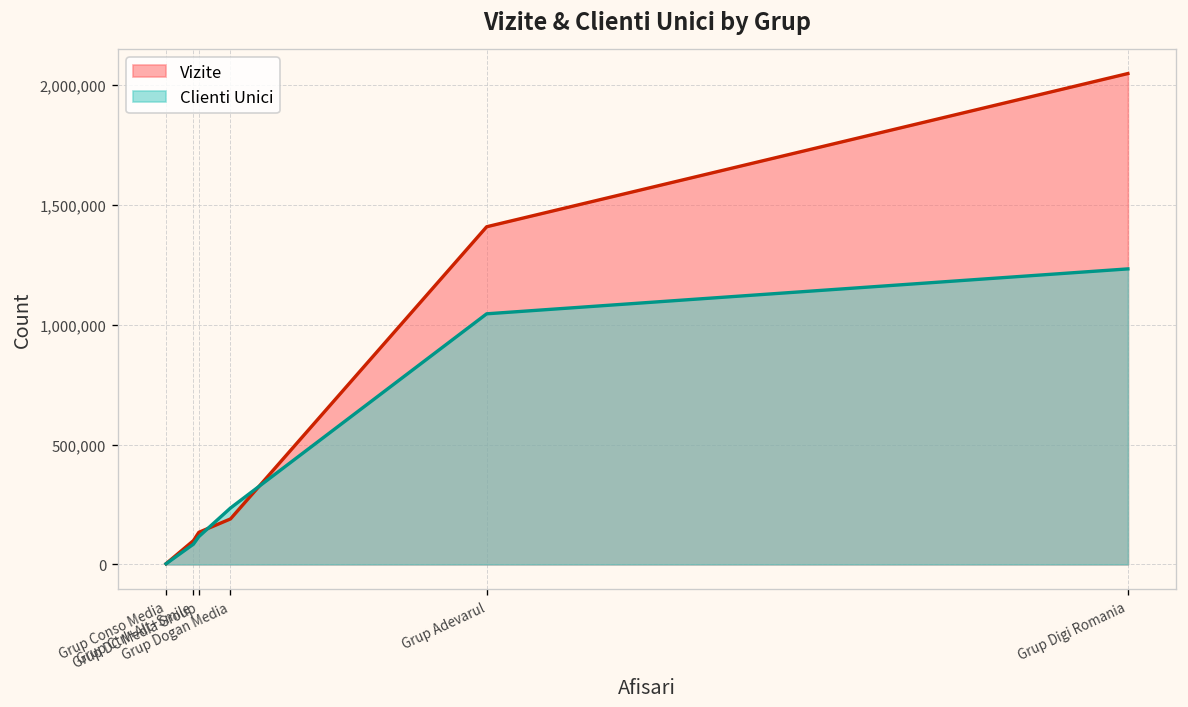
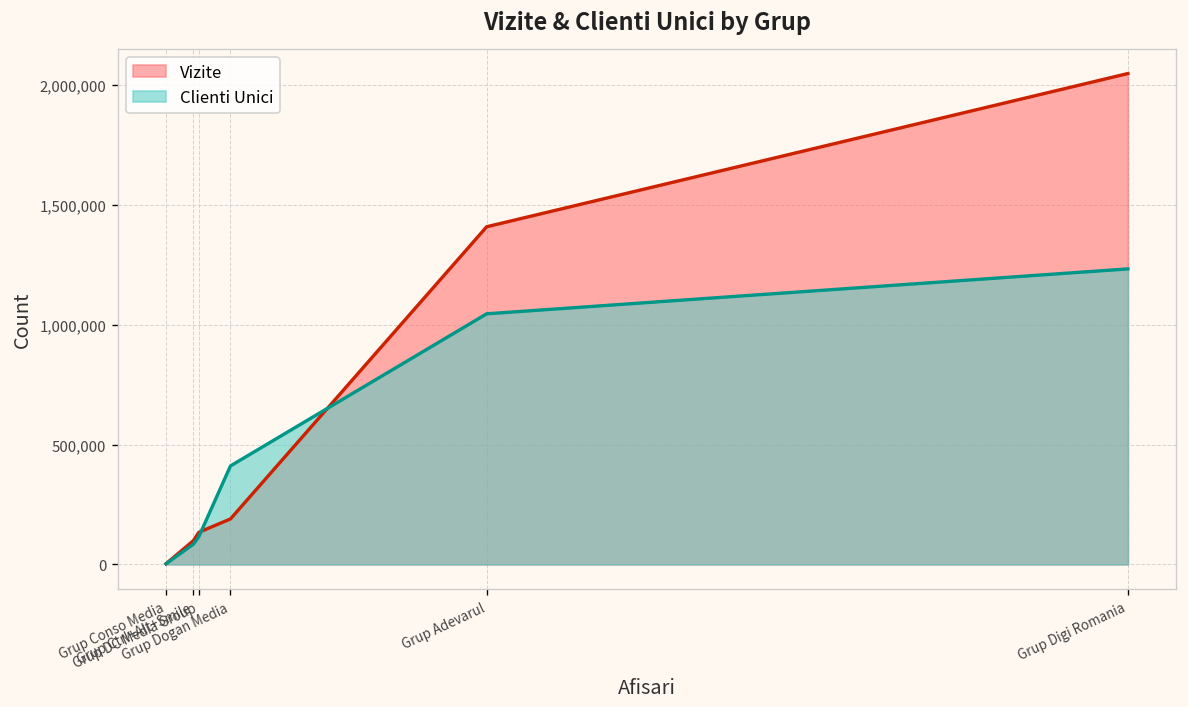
  {
    "Vizite": {
      "Grup Ctrl+Alt+Smile": "100,000",
      "Grup DC Media Group": "130,000",
      "Grup Dogan Media": "190,000",
      "Grup Adevarul": "1,410,000",
      "Grup Digi Romania": "2,050,000"
    },
    "Clienti Unici": {
      "Grup Ctrl+Alt+Smile": "80,000",
      "Grup DC Media Group": "120,000",
-     "Grup Dogan Media": "240,000",
+     "Grup Dogan Media": "410,000",
      "Grup Adevarul": "1,050,000",
      "Grup Digi Romania": "1,230,000"
    }
  }
